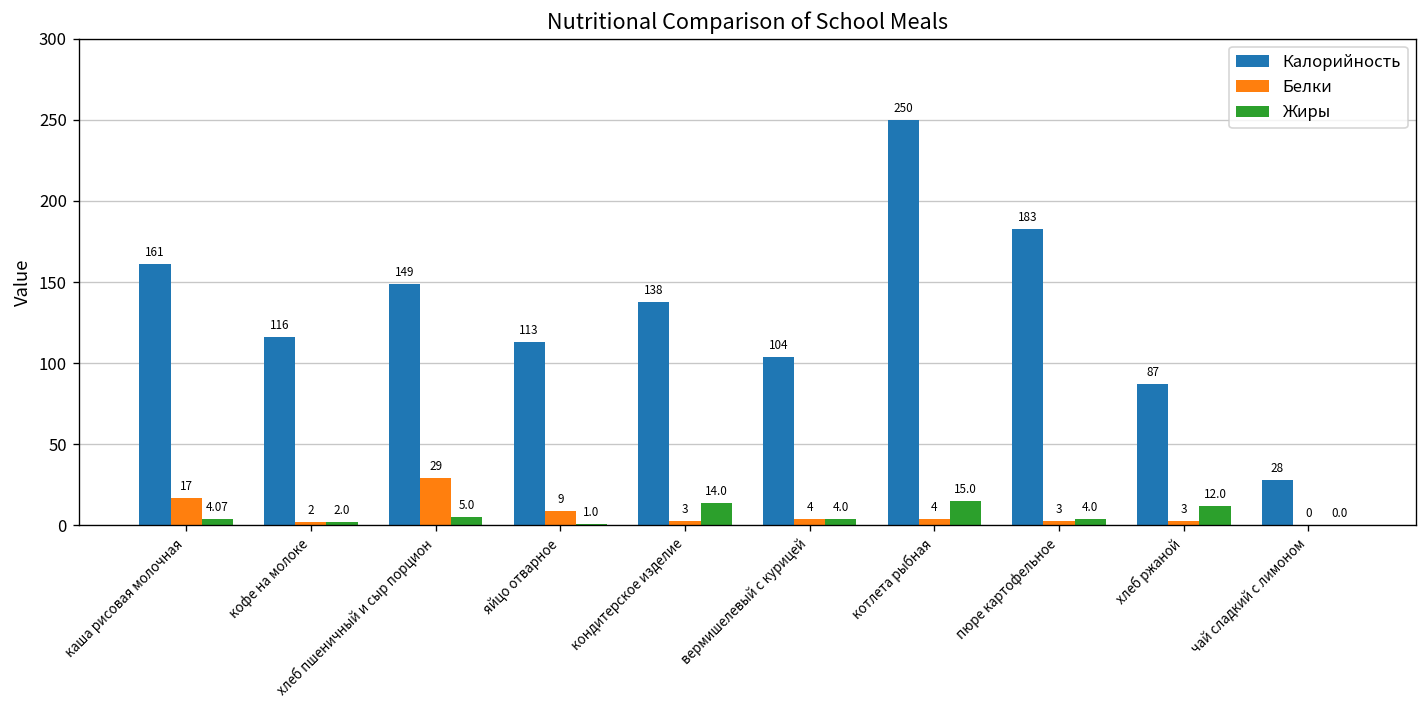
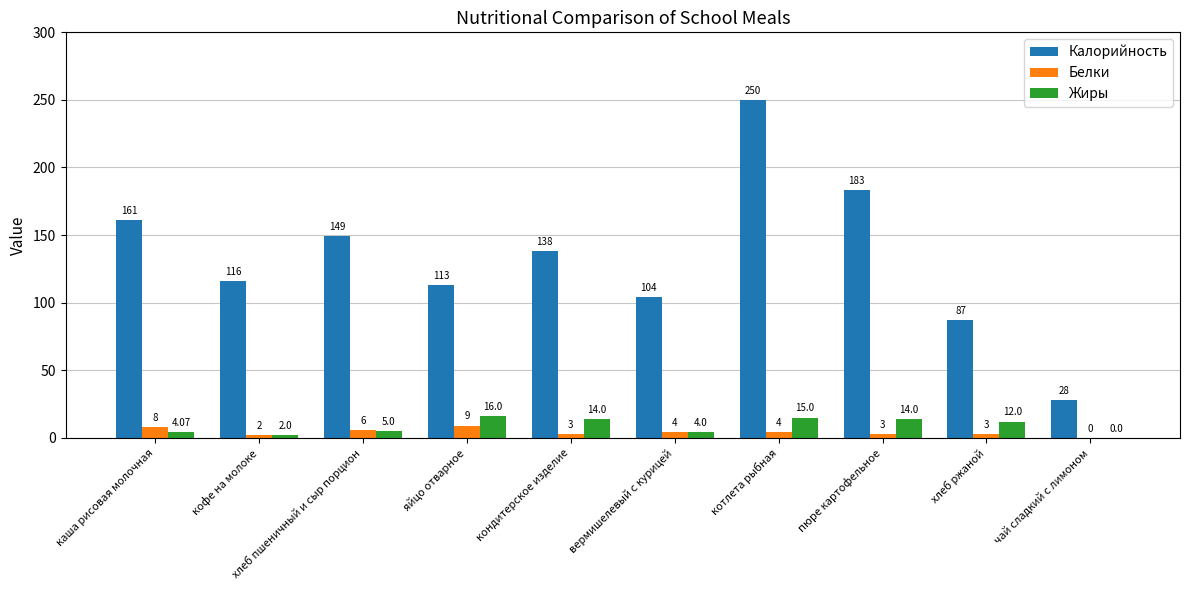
  {
    "Калорийность": {
      "каша рисовая молочная": 161,
      "кофе на молоке": 116,
      "хлеб пшеничный и сыр порцион": 149,
      "яйцо отварное": 113,
      "кондитерское изделие": 138,
      "вермишелевый с курицей": 104,
      "котлета рыбная": 250,
      "пюре картофельное": 183,
      "хлеб ржаной": 87,
      "чай сладкий с лимоном": 28
    },
    "Белки": {
-     "каша рисовая молочная": 17,
+     "каша рисовая молочная": 8,
      "кофе на молоке": 2,
-     "хлеб пшеничный и сыр порцион": 29,
+     "хлеб пшеничный и сыр порцион": 6,
      "яйцо отварное": 9,
      "кондитерское изделие": 3,
      "вермишелевый с курицей": 4,
      "котлета рыбная": 4,
      "пюре картофельное": 3,
      "хлеб ржаной": 3,
      "чай сладкий с лимоном": 0
    },
    "Жиры": {
      "каша рисовая молочная": 4.07,
      "кофе на молоке": 2.0,
      "хлеб пшеничный и сыр порцион": 5.0,
-     "яйцо отварное": 1.0,
+     "яйцо отварное": 16.0,
      "кондитерское изделие": 14.0,
      "вермишелевый с курицей": 4.0,
      "котлета рыбная": 15.0,
-     "пюре картофельное": 4.0,
+     "пюре картофельное": 14.0,
      "хлеб ржаной": 12.0,
      "чай сладкий с лимоном": 0.0
    }
  }
